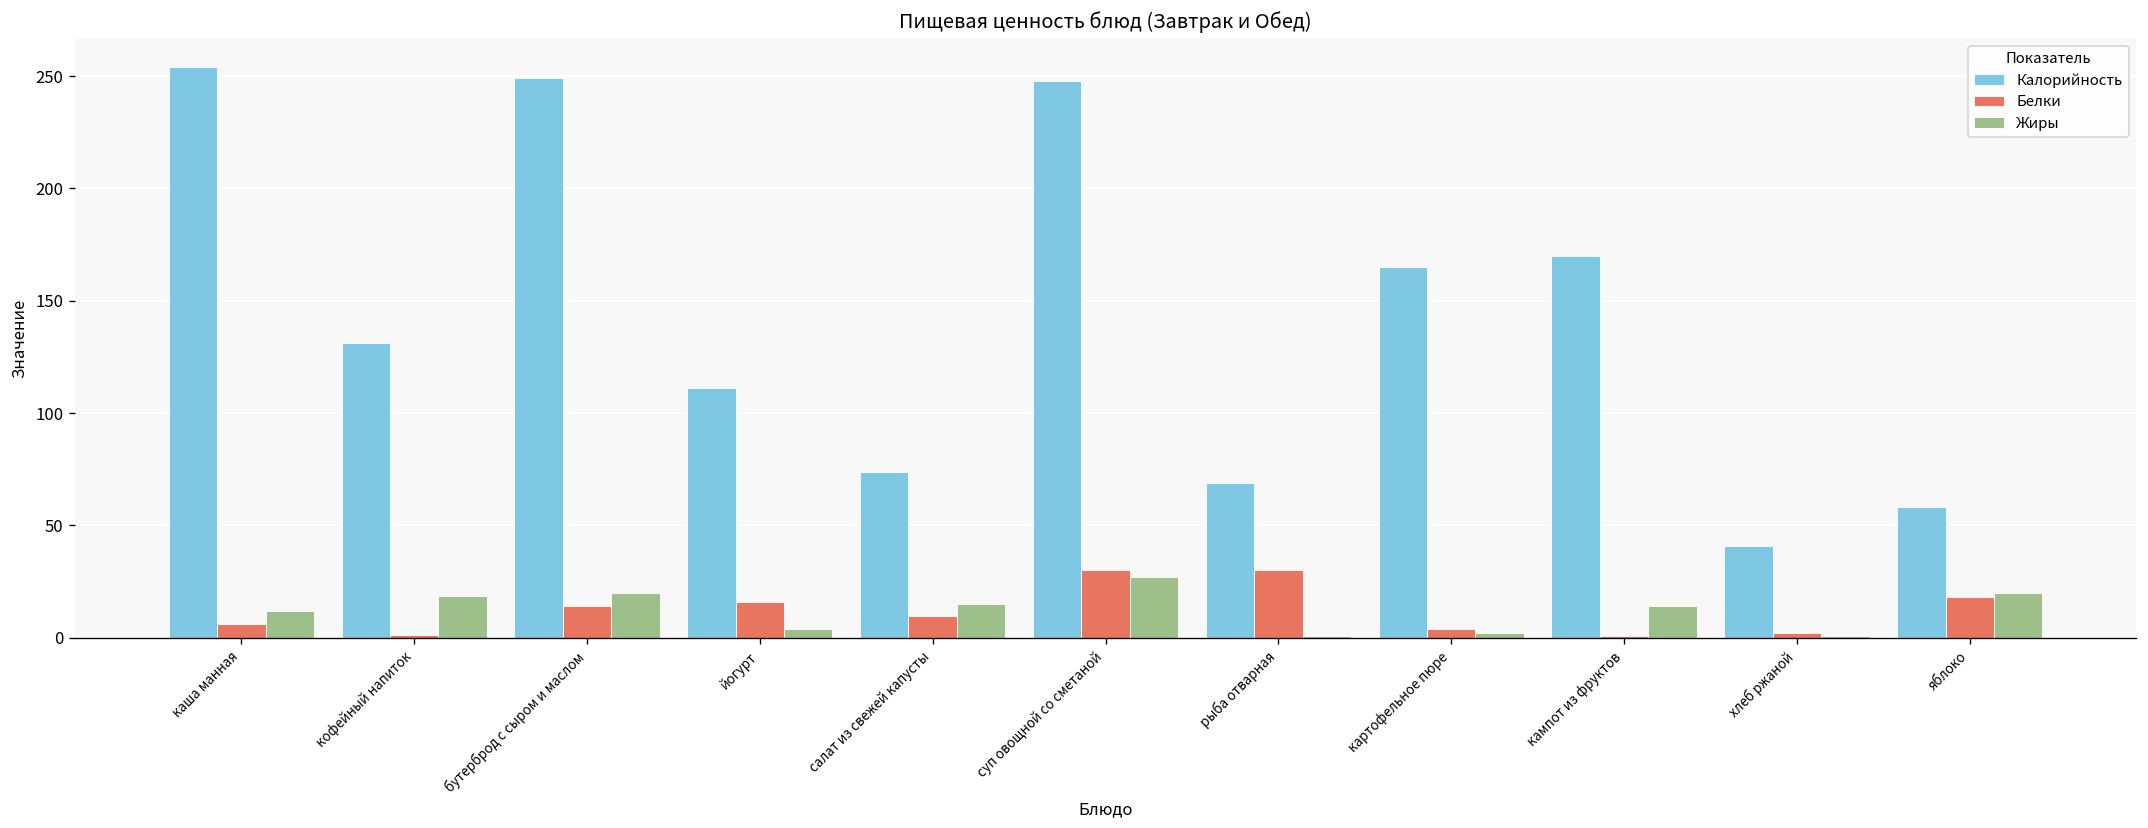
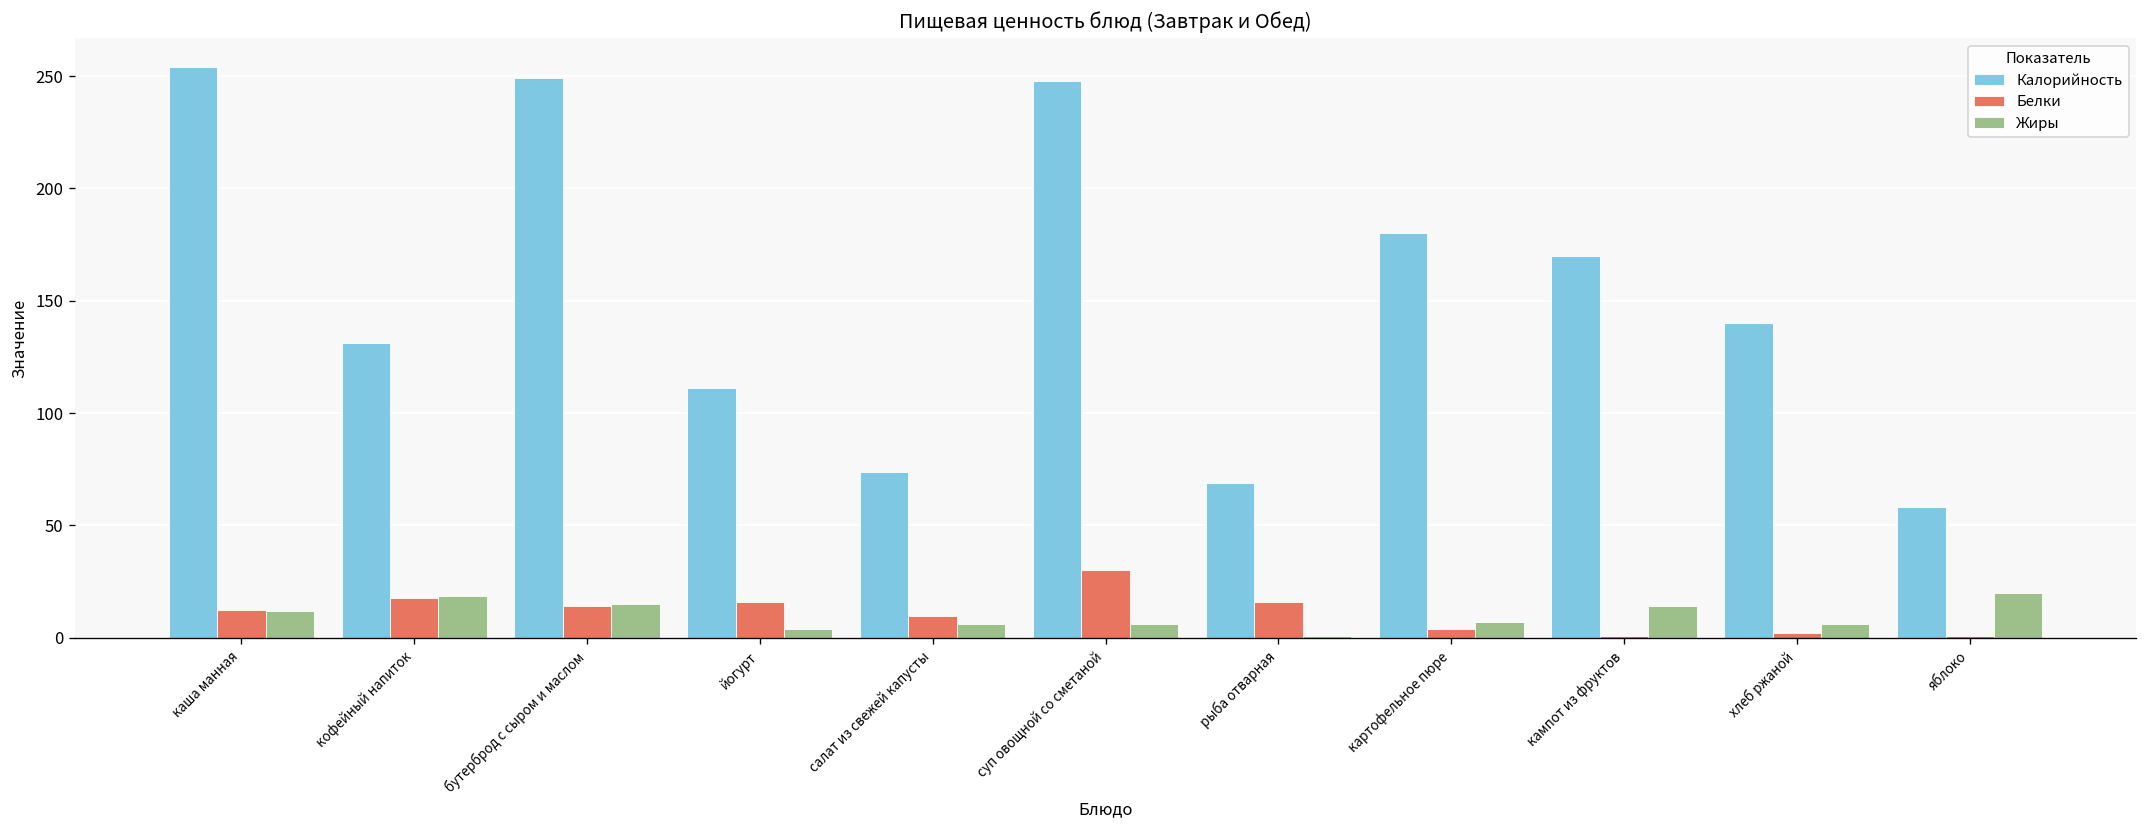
  {
    "Калорийность": {
      "каша манная": 254,
      "кофейный напиток": 131,
      "бутерброд с сыром и маслом": 249,
      "йогурт": 111,
      "салат из свежей капусты": 74,
      "суп овощной со сметаной": 248,
      "рыба отварная": 69,
-     "картофельное пюре": 165,
+     "картофельное пюре": 180,
      "кампот из фруктов": 170,
-     "хлеб ржаной": 41,
+     "хлеб ржаной": 140,
      "яблоко": 58
    },
    "Белки": {
-     "каша манная": 6,
-     "кофейный напиток": 1,
+     "каша манная": 12,
+     "кофейный напиток": 18,
      "бутерброд с сыром и маслом": 14,
      "йогурт": 16,
      "салат из свежей капусты": 10,
      "суп овощной со сметаной": 30,
-     "рыба отварная": 30,
+     "рыба отварная": 16,
      "картофельное пюре": 4,
      "хлеб ржаной": 2,
-     "яблоко": 18
+     "яблоко": 1
    },
    "Жиры": {
      "каша манная": 12,
      "кофейный напиток": 19,
-     "бутерброд с сыром и маслом": 20,
+     "бутерброд с сыром и маслом": 15,
      "йогурт": 4,
-     "салат из свежей капусты": 15,
-     "суп овощной со сметаной": 27,
-     "картофельное пюре": 2,
+     "салат из свежей капусты": 6,
+     "суп овощной со сметаной": 6,
+     "картофельное пюре": 7,
      "кампот из фруктов": 14,
-     "хлеб ржаной": 1,
+     "хлеб ржаной": 6,
      "яблоко": 20
    }
  }
